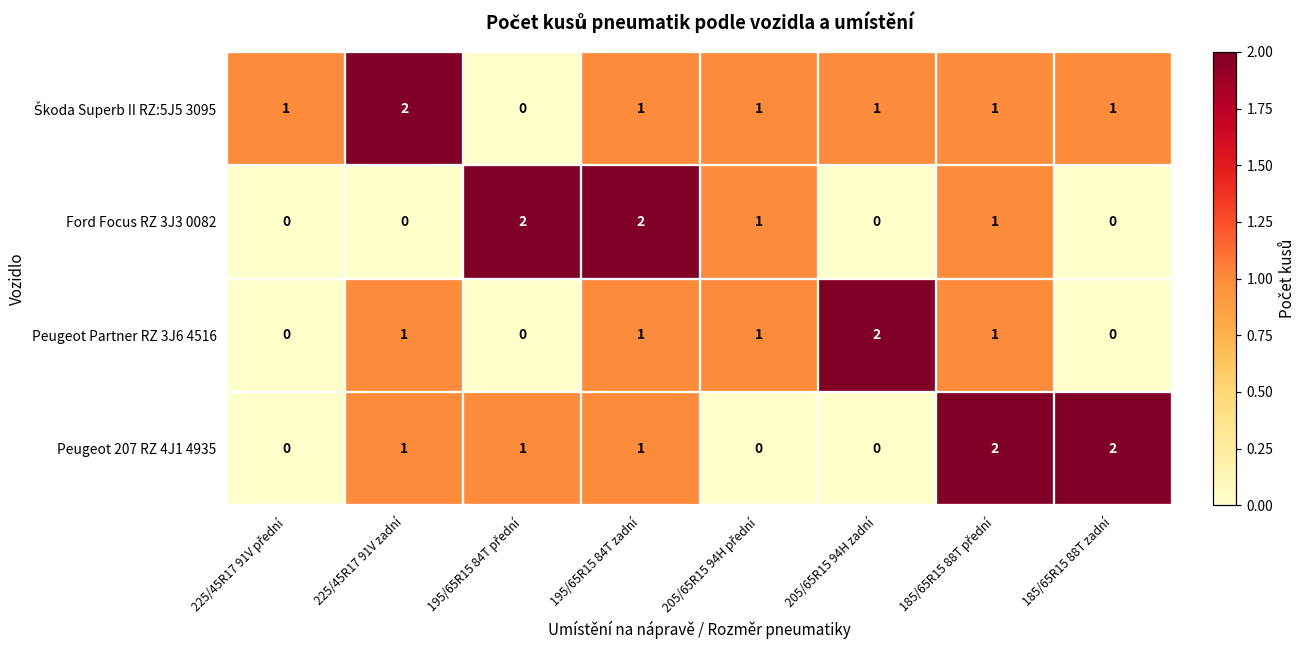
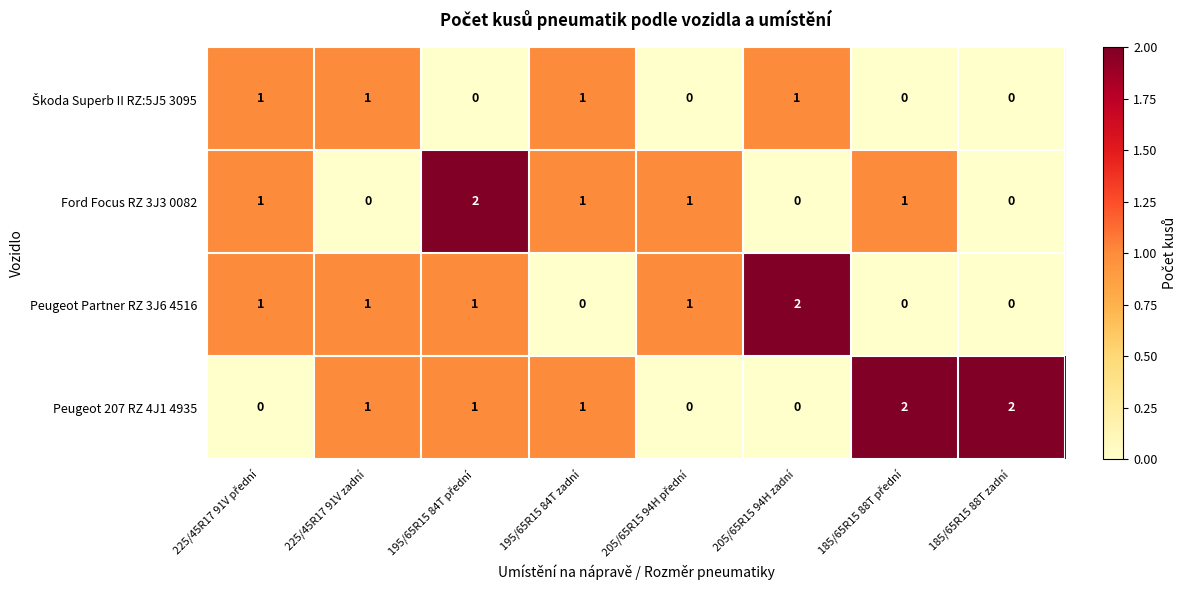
  {
    "Škoda Superb II RZ:5J5 3095": {
      "225/45R17 91V přední": 1,
-     "225/45R17 91V zadní": 2,
+     "225/45R17 91V zadní": 1,
      "195/65R15 84T přední": 0,
      "195/65R15 84T zadní": 1,
-     "205/65R15 94H přední": 1,
+     "205/65R15 94H přední": 0,
      "205/65R15 94H zadní": 1,
-     "185/65R15 88T přední": 1,
-     "185/65R15 88T zadní": 1
+     "185/65R15 88T přední": 0,
+     "185/65R15 88T zadní": 0
    },
    "Ford Focus RZ 3J3 0082": {
-     "225/45R17 91V přední": 0,
+     "225/45R17 91V přední": 1,
      "225/45R17 91V zadní": 0,
      "195/65R15 84T přední": 2,
-     "195/65R15 84T zadní": 2,
+     "195/65R15 84T zadní": 1,
      "205/65R15 94H přední": 1,
      "205/65R15 94H zadní": 0,
      "185/65R15 88T přední": 1,
      "185/65R15 88T zadní": 0
    },
    "Peugeot Partner RZ 3J6 4516": {
-     "225/45R17 91V přední": 0,
+     "225/45R17 91V přední": 1,
      "225/45R17 91V zadní": 1,
-     "195/65R15 84T přední": 0,
-     "195/65R15 84T zadní": 1,
+     "195/65R15 84T přední": 1,
+     "195/65R15 84T zadní": 0,
      "205/65R15 94H přední": 1,
      "205/65R15 94H zadní": 2,
-     "185/65R15 88T přední": 1,
+     "185/65R15 88T přední": 0,
      "185/65R15 88T zadní": 0
    },
    "Peugeot 207 RZ 4J1 4935": {
      "225/45R17 91V přední": 0,
      "225/45R17 91V zadní": 1,
      "195/65R15 84T přední": 1,
      "195/65R15 84T zadní": 1,
      "205/65R15 94H přední": 0,
      "205/65R15 94H zadní": 0,
      "185/65R15 88T přední": 2,
      "185/65R15 88T zadní": 2
    }
  }
